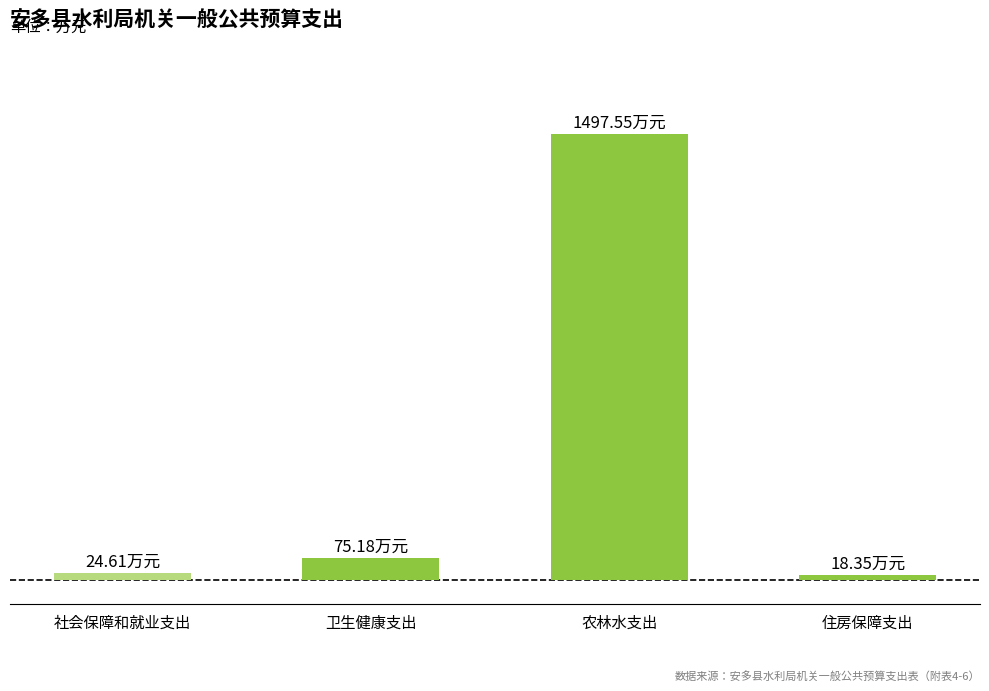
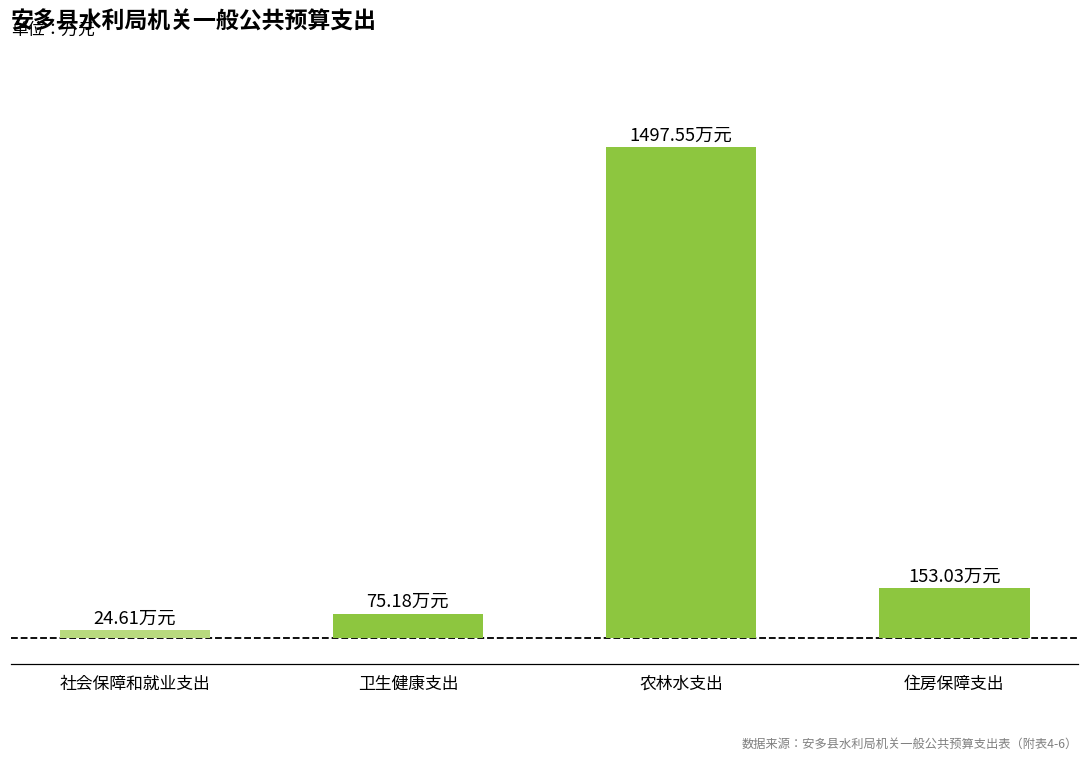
  {
    "社会保障和就业支出": 24.61,
    "卫生健康支出": 75.18,
    "农林水支出": 1497.55,
-   "住房保障支出": 18.35
+   "住房保障支出": 153.03
  }
